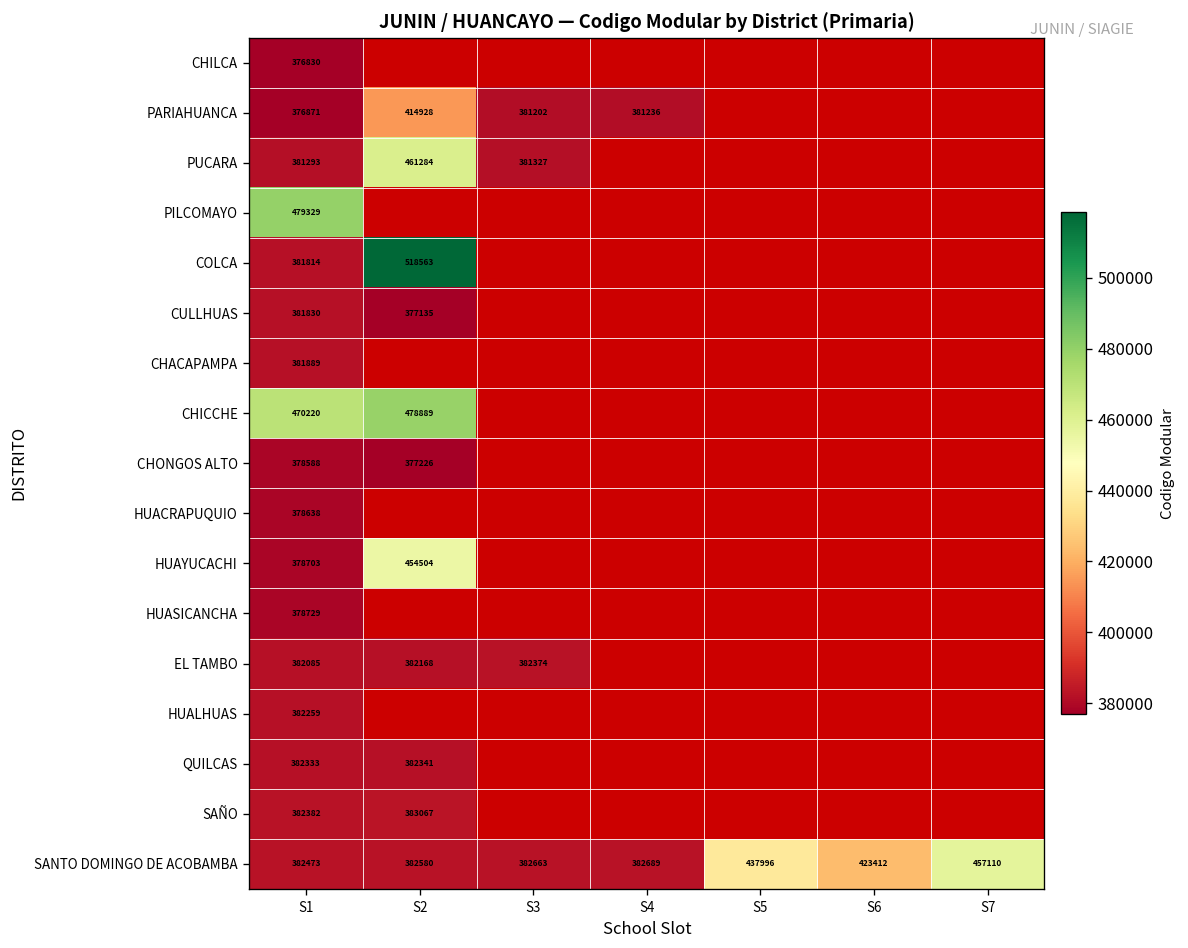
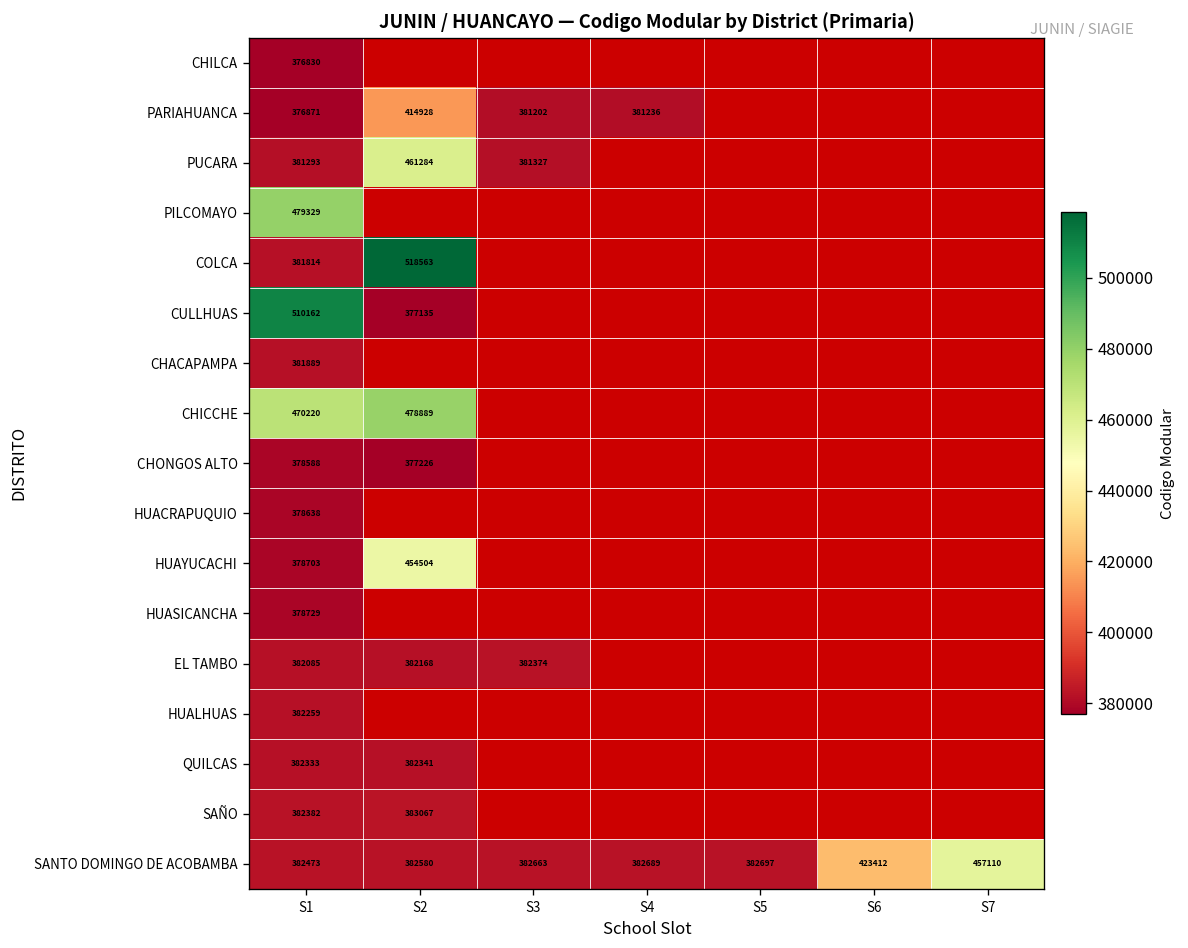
  {
    "CHILCA": {
      "S1": 376830
    },
    "PARIAHUANCA": {
      "S1": 376871,
      "S2": 414928,
      "S3": 381202,
      "S4": 381236
    },
    "PUCARA": {
      "S1": 381293,
      "S2": 461284,
      "S3": 381327
    },
    "PILCOMAYO": {
      "S1": 479329
    },
    "COLCA": {
      "S1": 381814,
      "S2": 518563
    },
    "CULLHUAS": {
-     "S1": 381830,
+     "S1": 510162,
      "S2": 377135
    },
    "CHACAPAMPA": {
      "S1": 381889
    },
    "CHICCHE": {
      "S1": 470220,
      "S2": 478889
    },
    "CHONGOS ALTO": {
      "S1": 378588,
      "S2": 377226
    },
    "HUACRAPUQUIO": {
      "S1": 378638
    },
    "HUAYUCACHI": {
      "S1": 378703,
      "S2": 454504
    },
    "HUASICANCHA": {
      "S1": 378729
    },
    "EL TAMBO": {
      "S1": 382085,
      "S2": 382168,
      "S3": 382374
    },
    "HUALHUAS": {
      "S1": 382259
    },
    "QUILCAS": {
      "S1": 382333,
      "S2": 382341
    },
    "SAÑO": {
      "S1": 382382,
      "S2": 383067
    },
    "SANTO DOMINGO DE ACOBAMBA": {
      "S1": 382473,
      "S2": 382580,
      "S3": 382663,
      "S4": 382689,
-     "S5": 437996,
+     "S5": 382697,
      "S6": 423412,
      "S7": 457110
    }
  }
